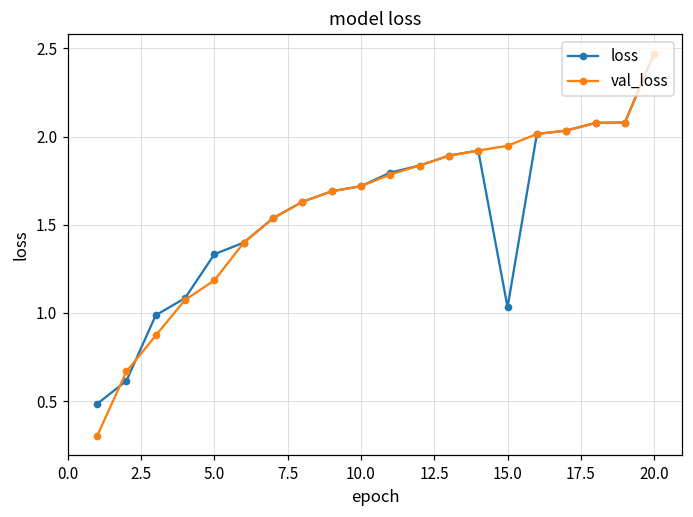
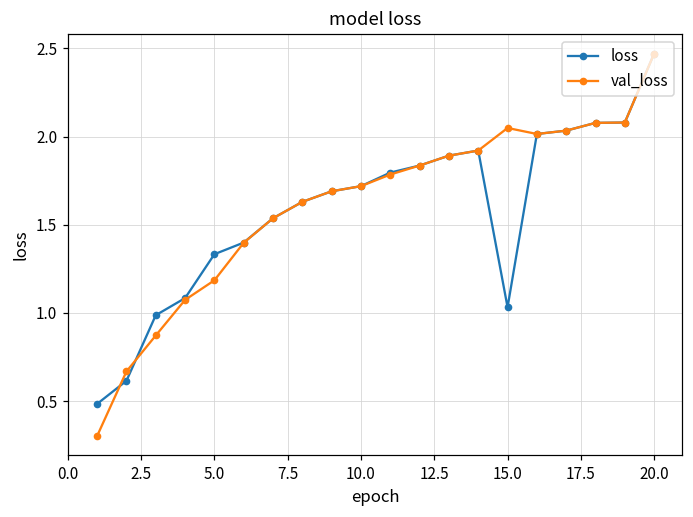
  {
    "loss": {
      "5.0": 1.33,
      "15.0": 1.03
    },
    "val_loss": {
      "5.0": 1.19,
-     "15.0": 1.95
+     "15.0": 2.05
    }
  }
